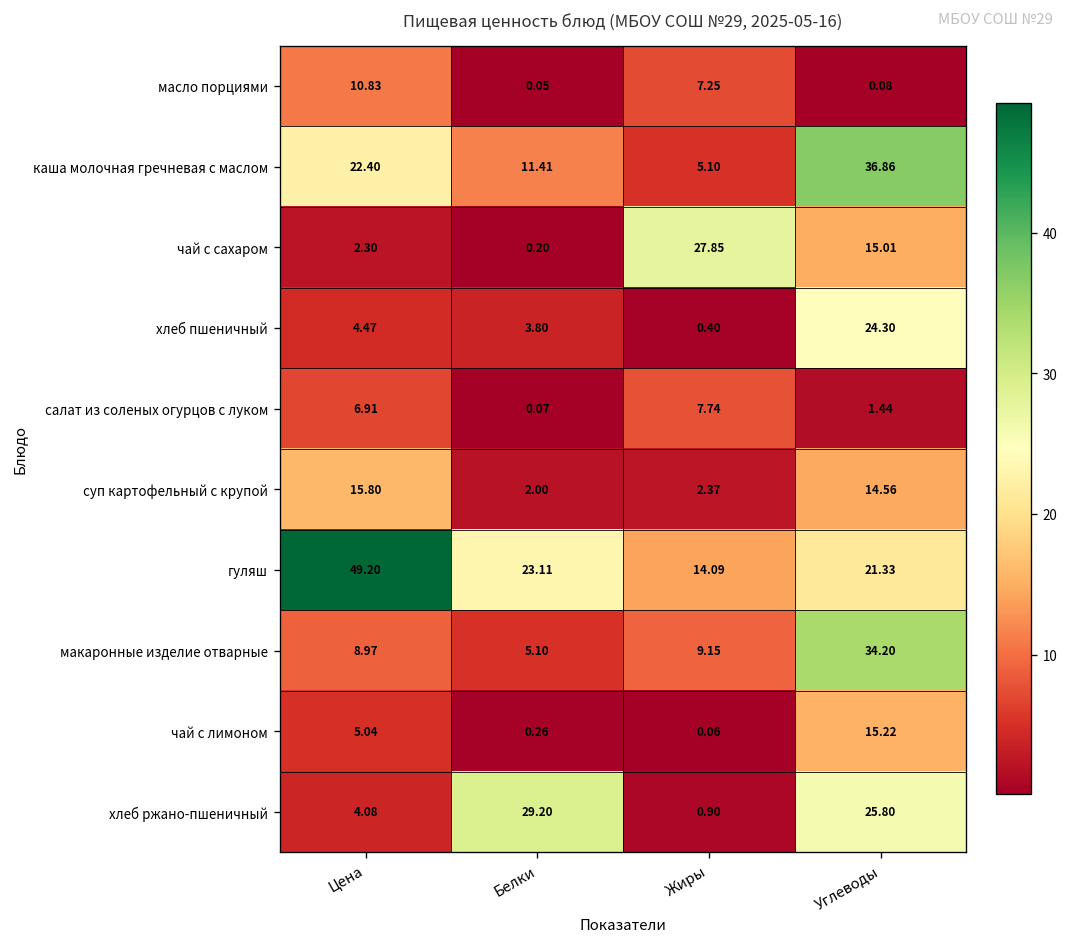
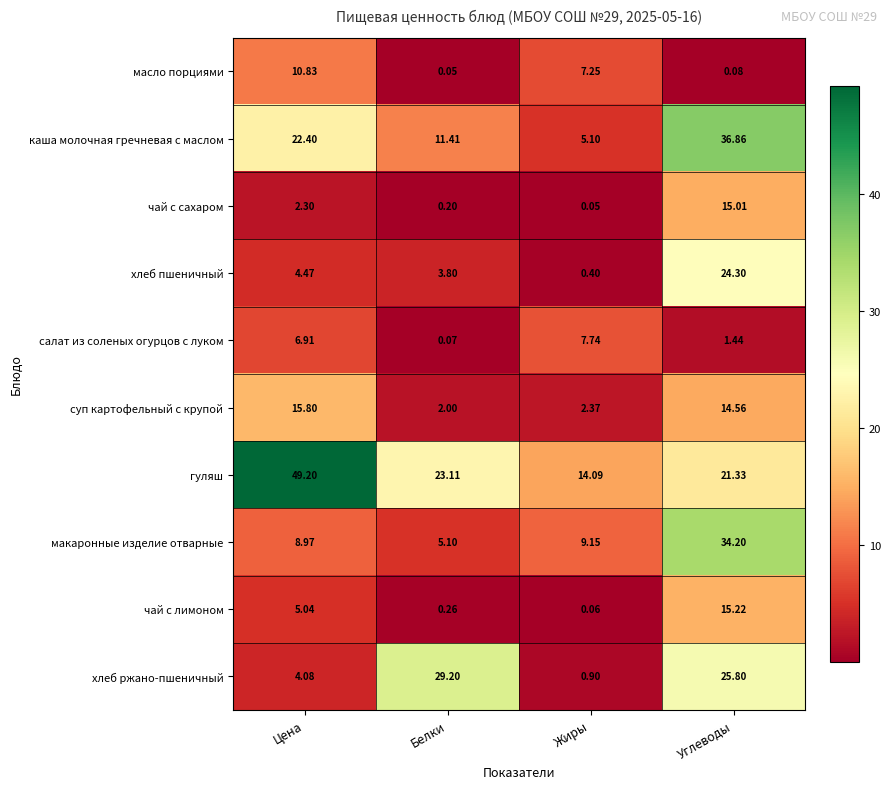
  {
    "масло порциями": {
      "Цена": 10.83,
      "Белки": 0.05,
      "Жиры": 7.25,
      "Углеводы": 0.08
    },
    "каша молочная гречневая с маслом": {
      "Цена": 22.40,
      "Белки": 11.41,
      "Жиры": 5.10,
      "Углеводы": 36.86
    },
    "чай с сахаром": {
      "Цена": 2.30,
      "Белки": 0.20,
-     "Жиры": 27.85,
+     "Жиры": 0.05,
      "Углеводы": 15.01
    },
    "хлеб пшеничный": {
      "Цена": 4.47,
      "Белки": 3.80,
      "Жиры": 0.40,
      "Углеводы": 24.30
    },
    "салат из соленых огурцов с луком": {
      "Цена": 6.91,
      "Белки": 0.07,
      "Жиры": 7.74,
      "Углеводы": 1.44
    },
    "суп картофельный с крупой": {
      "Цена": 15.80,
      "Белки": 2.00,
      "Жиры": 2.37,
      "Углеводы": 14.56
    },
    "гуляш": {
      "Цена": 49.20,
      "Белки": 23.11,
      "Жиры": 14.09,
      "Углеводы": 21.33
    },
    "макаронные изделие отварные": {
      "Цена": 8.97,
      "Белки": 5.10,
      "Жиры": 9.15,
      "Углеводы": 34.20
    },
    "чай с лимоном": {
      "Цена": 5.04,
      "Белки": 0.26,
      "Жиры": 0.06,
      "Углеводы": 15.22
    },
    "хлеб ржано-пшеничный": {
      "Цена": 4.08,
      "Белки": 29.20,
      "Жиры": 0.90,
      "Углеводы": 25.80
    }
  }
